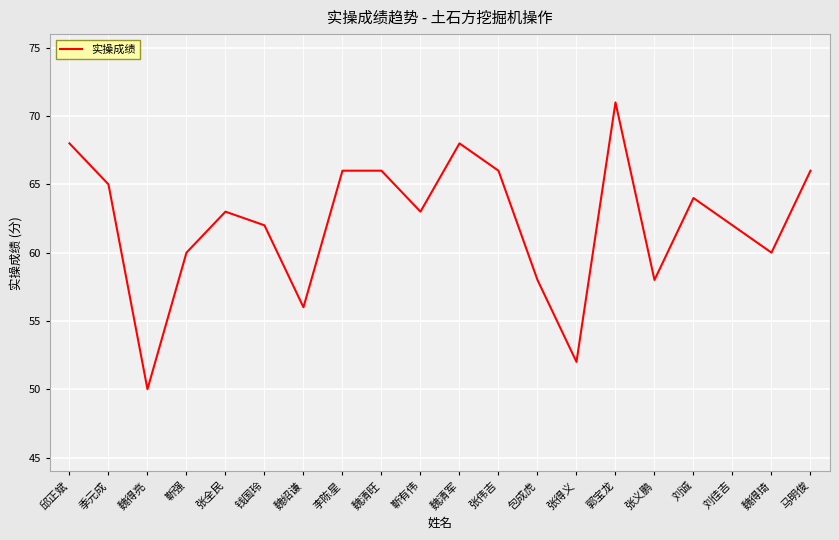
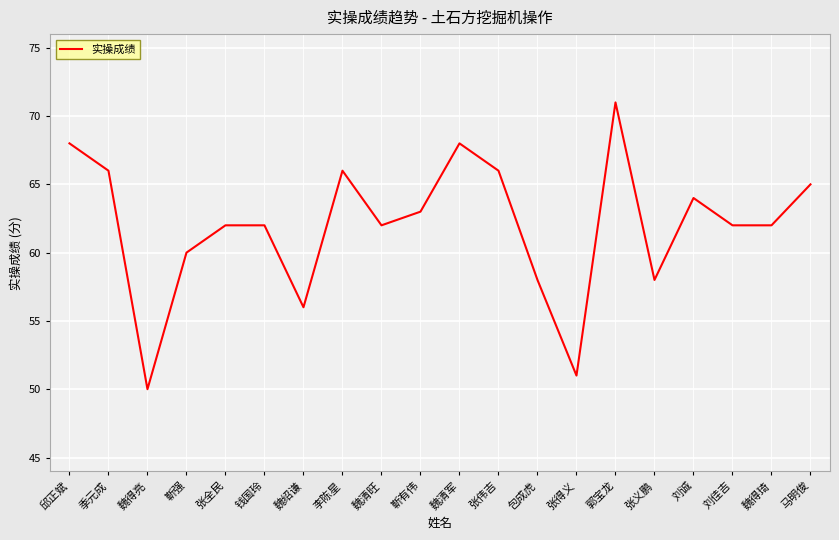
  {
    "邱正斌": 68,
-   "季元成": 65,
+   "季元成": 66,
    "魏得亮": 50,
    "靳强": 60,
-   "张全民": 63,
+   "张全民": 62,
    "钱国玲": 62,
    "魏绍谦": 56,
    "李陈星": 66,
-   "魏清旺": 66,
+   "魏清旺": 62,
    "靳有伟": 63,
    "魏清军": 68,
    "张伟吉": 66,
    "包成虎": 58,
-   "张得义": 52,
+   "张得义": 51,
    "郭宝龙": 71,
    "张义鹏": 58,
    "刘诚": 64,
    "刘佳吉": 62,
-   "魏得琦": 60,
-   "马明俊": 66
+   "魏得琦": 62,
+   "马明俊": 65
  }
